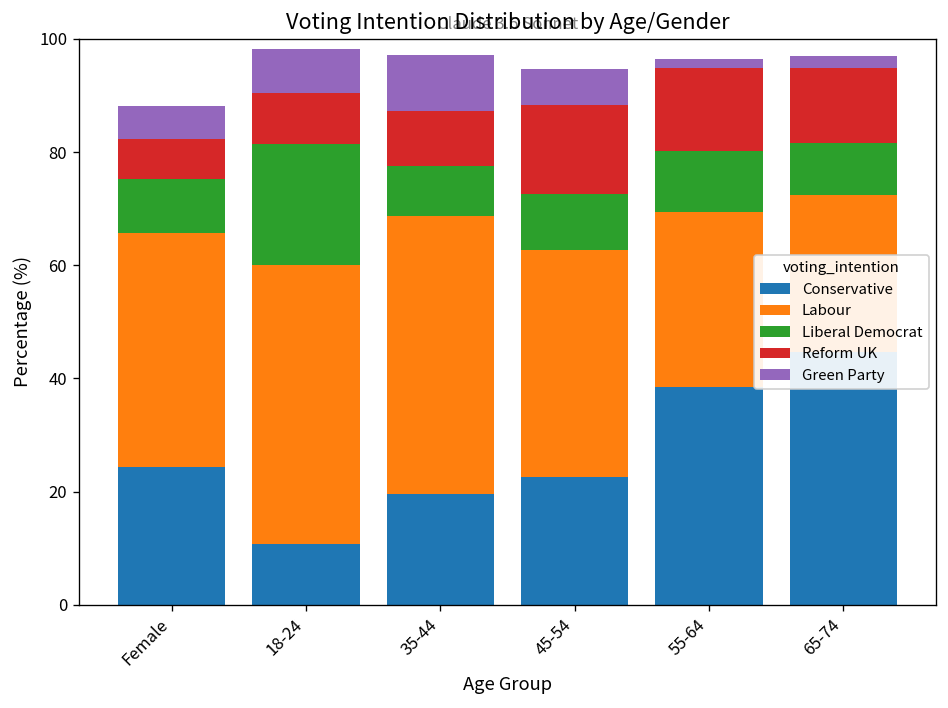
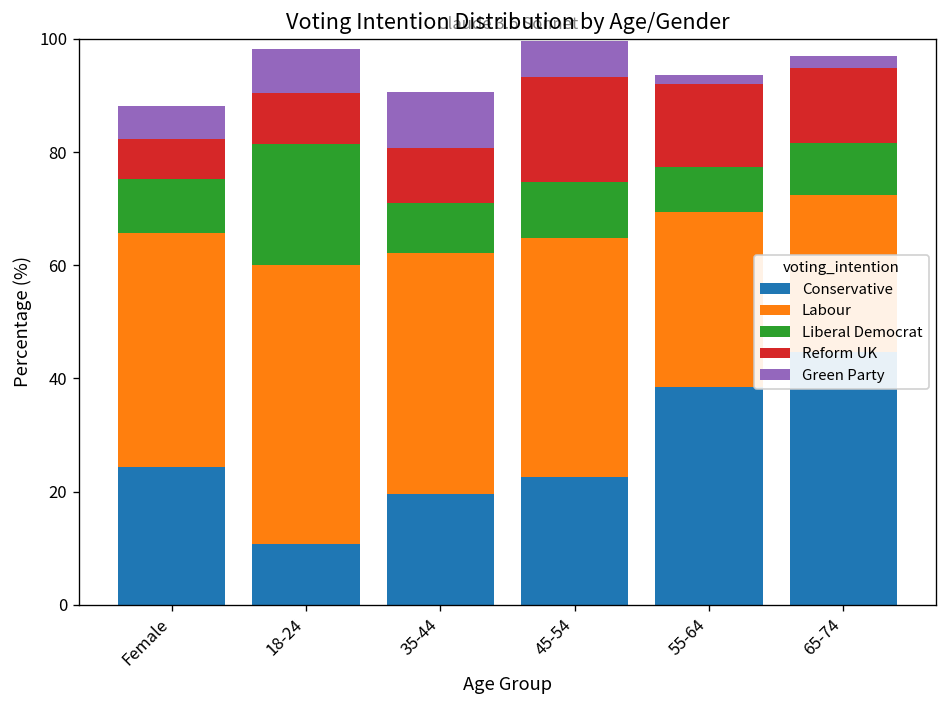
  {
    "Conservative": {
      "Female": 24,
      "18-24": 11,
      "35-44": 20,
      "45-54": 23,
      "55-64": 38
    },
    "Labour": {
      "Female": 41,
      "18-24": 49,
-     "35-44": 49,
-     "45-54": 40,
+     "35-44": 43,
+     "45-54": 42,
      "55-64": 31,
      "65-74": 28
    },
    "Liberal Democrat": {
      "Female": 10,
      "18-24": 21,
      "35-44": 9,
      "45-54": 10,
-     "55-64": 11,
+     "55-64": 8,
      "65-74": 9
    },
    "Reform UK": {
      "Female": 7,
      "18-24": 9,
      "35-44": 10,
-     "45-54": 16,
+     "45-54": 19,
      "55-64": 15,
      "65-74": 13
    },
    "Green Party": {
      "Female": 6,
      "18-24": 8,
      "45-54": 6,
      "55-64": 2,
      "65-74": 2
    }
  }
